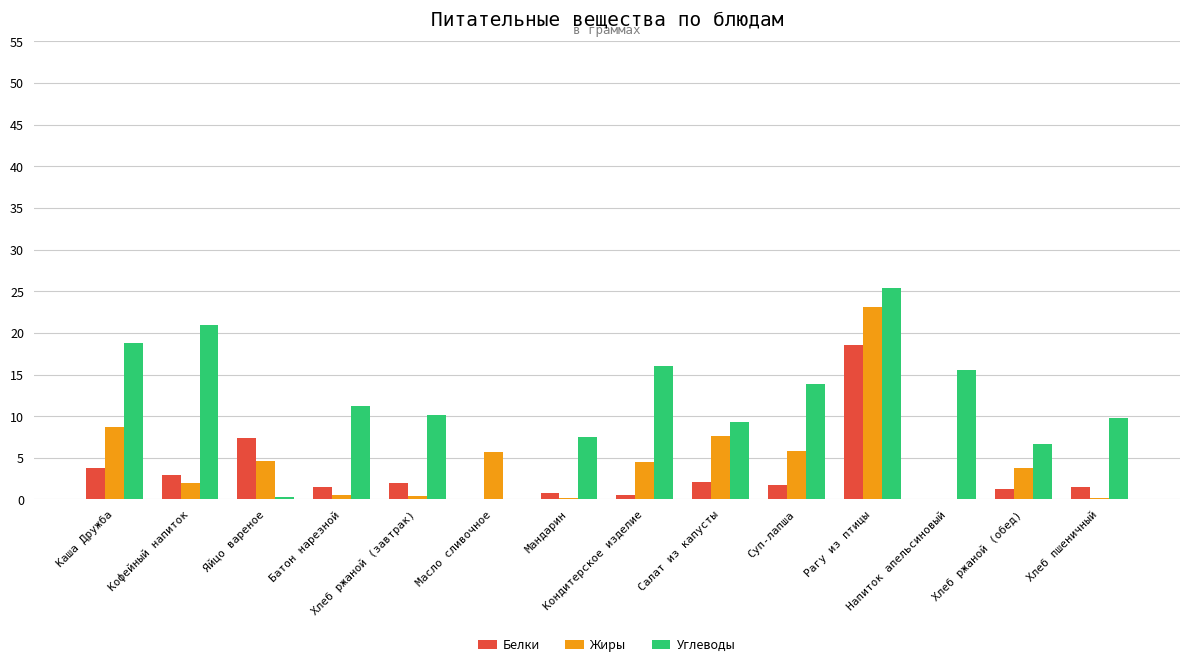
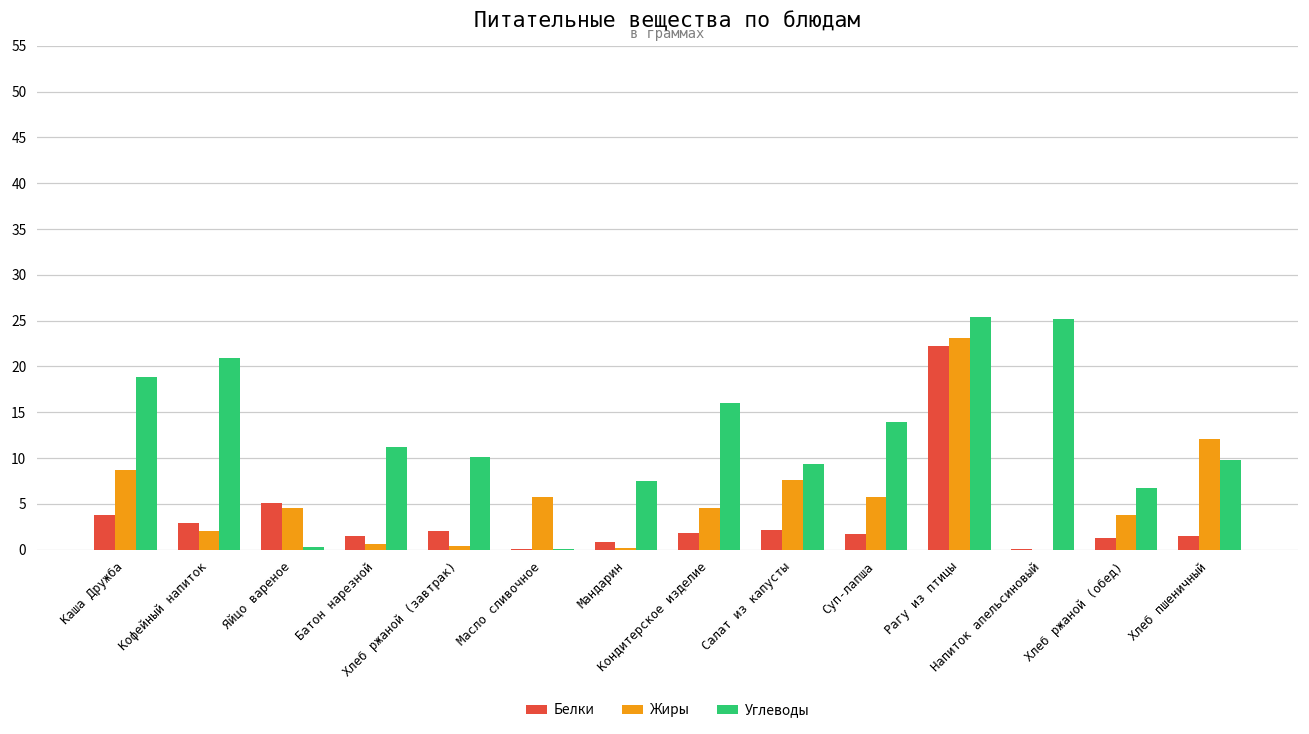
  {
    "Белки": {
      "Каша Дружба": 4,
      "Кофейный напиток": 3,
-     "Яйцо вареное": 7,
+     "Яйцо вареное": 5,
      "Батон нарезной": 2,
      "Хлеб ржаной (завтрак)": 2,
      "Мандарин": 1,
-     "Кондитерское изделие": 1,
+     "Кондитерское изделие": 2,
      "Салат из капусты": 2,
      "Суп-лапша": 2,
-     "Рагу из птицы": 19,
+     "Рагу из птицы": 22,
      "Хлеб ржаной (обед)": 1,
      "Хлеб пшеничный": 2
    },
    "Жиры": {
      "Каша Дружба": 9,
      "Кофейный напиток": 2,
      "Яйцо вареное": 5,
      "Батон нарезной": 1,
      "Хлеб ржаной (завтрак)": 0,
      "Масло сливочное": 6,
      "Кондитерское изделие": 5,
      "Салат из капусты": 8,
      "Суп-лапша": 6,
      "Рагу из птицы": 23,
      "Напиток апельсиновый": 0,
      "Хлеб ржаной (обед)": 4,
-     "Хлеб пшеничный": 0
+     "Хлеб пшеничный": 12
    },
    "Углеводы": {
      "Каша Дружба": 19,
      "Кофейный напиток": 21,
      "Батон нарезной": 11,
      "Хлеб ржаной (завтрак)": 10,
      "Мандарин": 8,
      "Кондитерское изделие": 16,
      "Салат из капусты": 9,
      "Суп-лапша": 14,
      "Рагу из птицы": 25,
-     "Напиток апельсиновый": 16,
+     "Напиток апельсиновый": 25,
      "Хлеб ржаной (обед)": 7,
      "Хлеб пшеничный": 10
    }
  }
